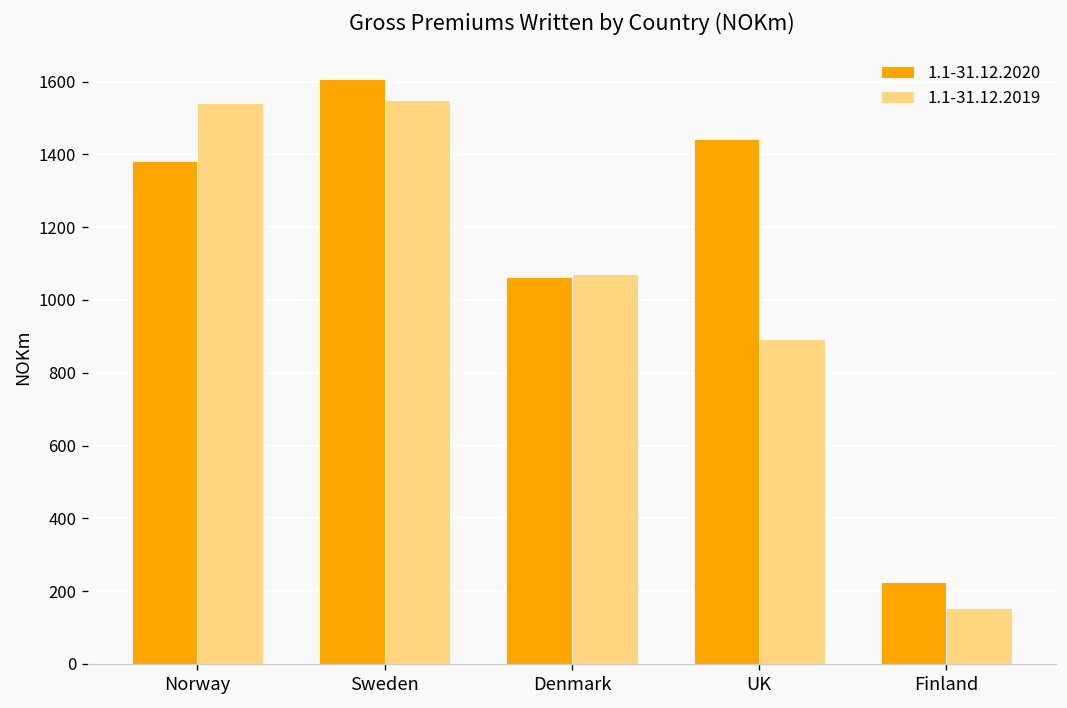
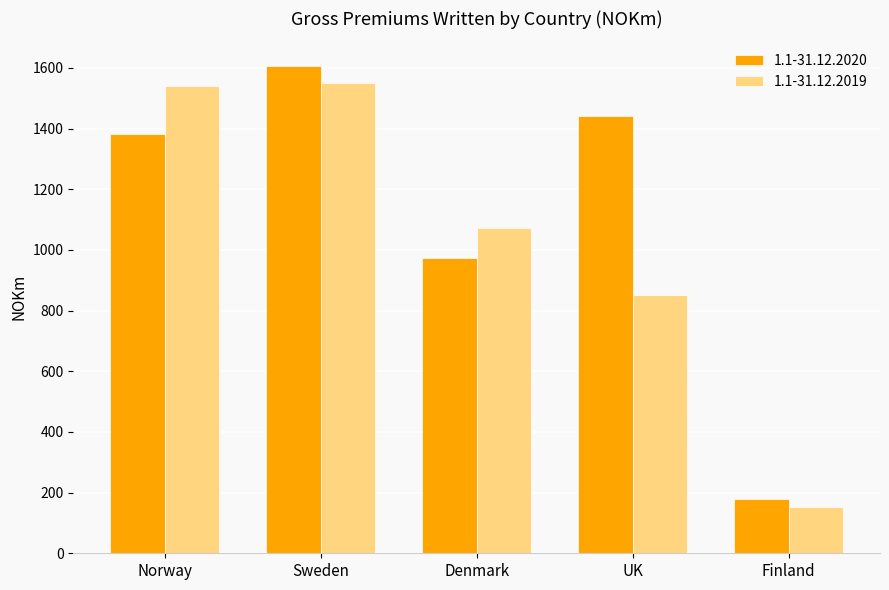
  {
    "1.1-31.12.2020": {
      "Norway": 1380,
      "Sweden": 1610,
-     "Denmark": 1060,
+     "Denmark": 970,
      "UK": 1440,
-     "Finland": 230
+     "Finland": 180
    },
    "1.1-31.12.2019": {
      "Norway": 1540,
      "Sweden": 1550,
      "Denmark": 1070,
-     "UK": 890,
+     "UK": 850,
      "Finland": 150
    }
  }
